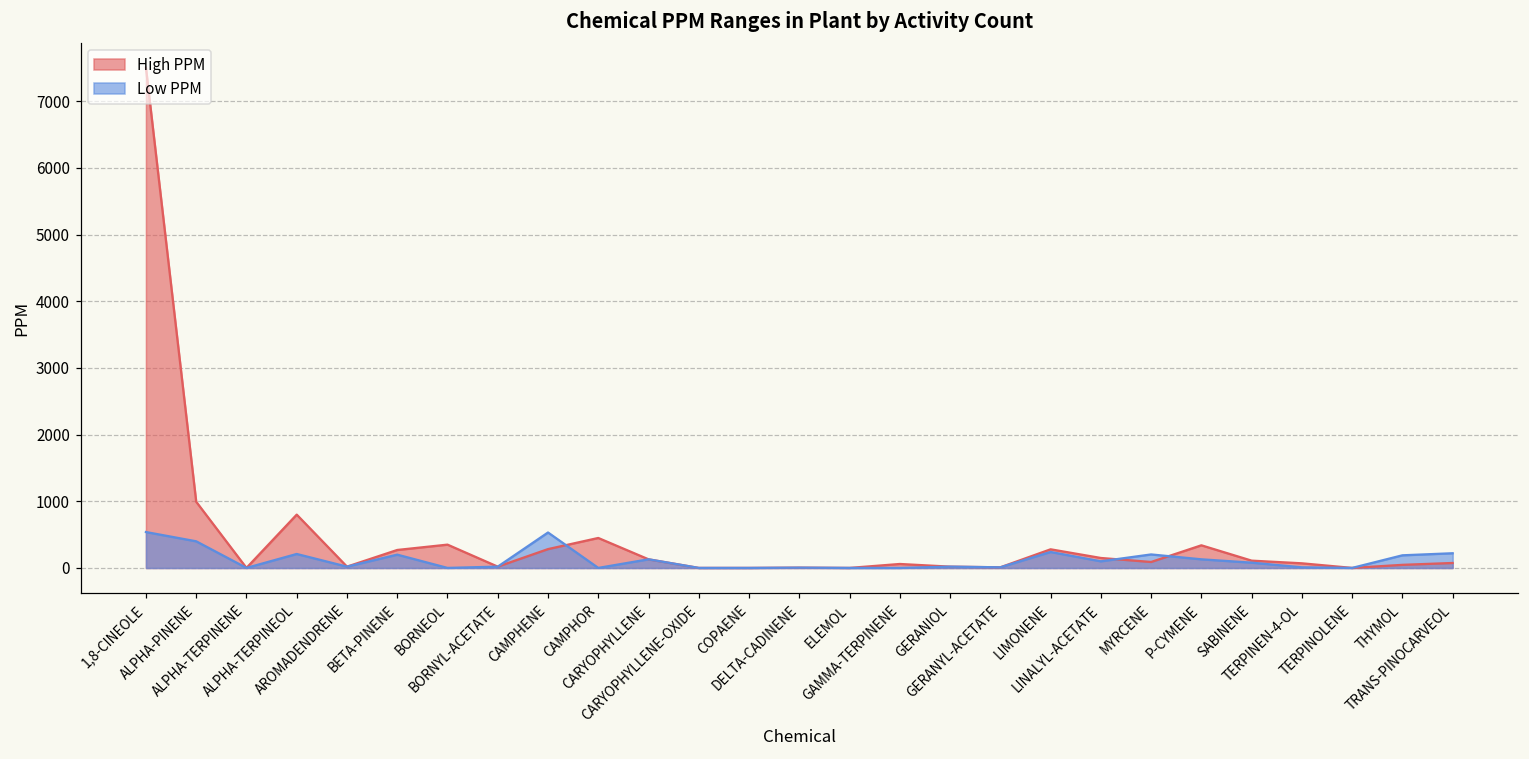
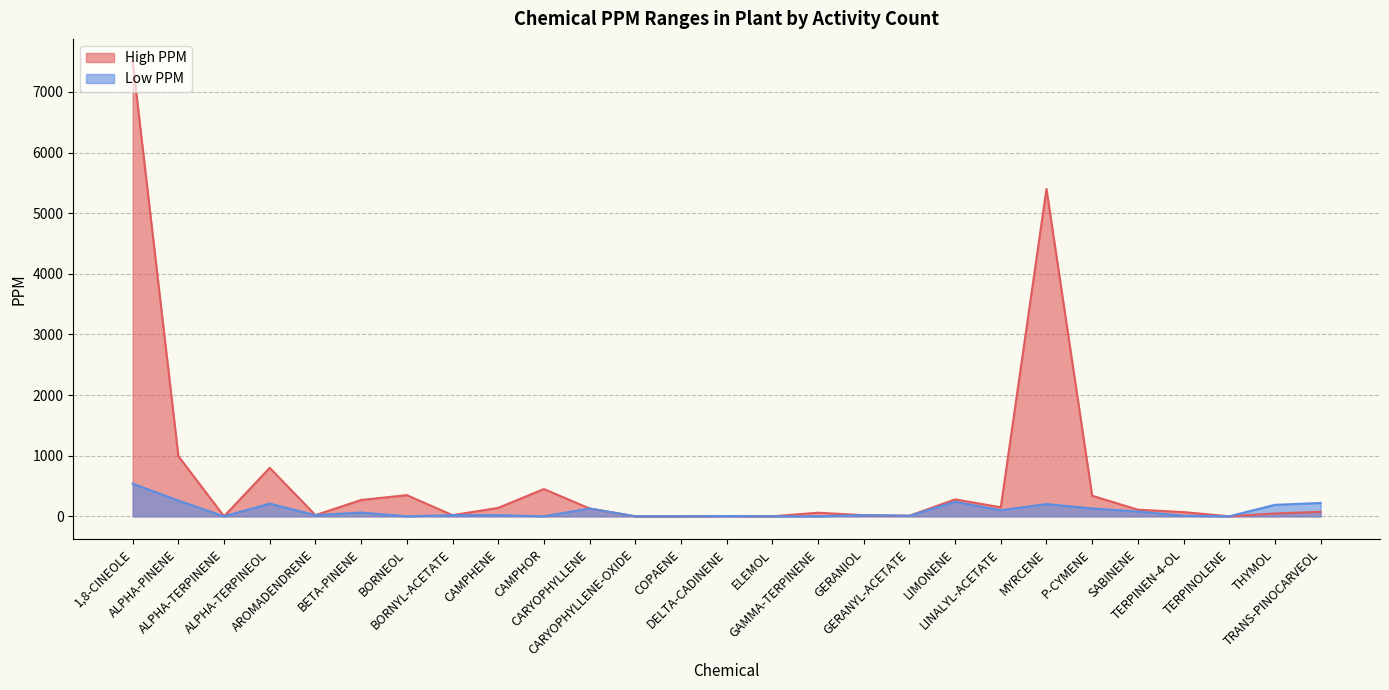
  {
    "High PPM": {
      "ALPHA-PINENE": 1000,
      "ALPHA-TERPINEOL": 800,
      "BETA-PINENE": 300,
      "BORNEOL": 400,
-     "CAMPHENE": 300,
+     "CAMPHENE": 100,
      "CAMPHOR": 500,
      "GAMMA-TERPINENE": 100,
      "LINALYL-ACETATE": 200,
-     "MYRCENE": 100,
+     "MYRCENE": 5400,
      "P-CYMENE": 300,
      "TERPINEN-4-OL": 100,
      "THYMOL": 0,
      "TRANS-PINOCARVEOL": 100
    },
    "Low PPM": {
      "1,8-CINEOLE": 500,
-     "ALPHA-PINENE": 400,
+     "ALPHA-PINENE": 300,
      "ALPHA-TERPINEOL": 200,
-     "BETA-PINENE": 200,
+     "BETA-PINENE": 100,
      "BORNEOL": 0,
-     "CAMPHENE": 500,
+     "CAMPHENE": 0,
      "CAMPHOR": 0,
      "GAMMA-TERPINENE": 0,
      "LINALYL-ACETATE": 100,
      "MYRCENE": 200,
      "P-CYMENE": 100,
      "TERPINEN-4-OL": 0,
      "THYMOL": 200,
      "TRANS-PINOCARVEOL": 200
    }
  }
